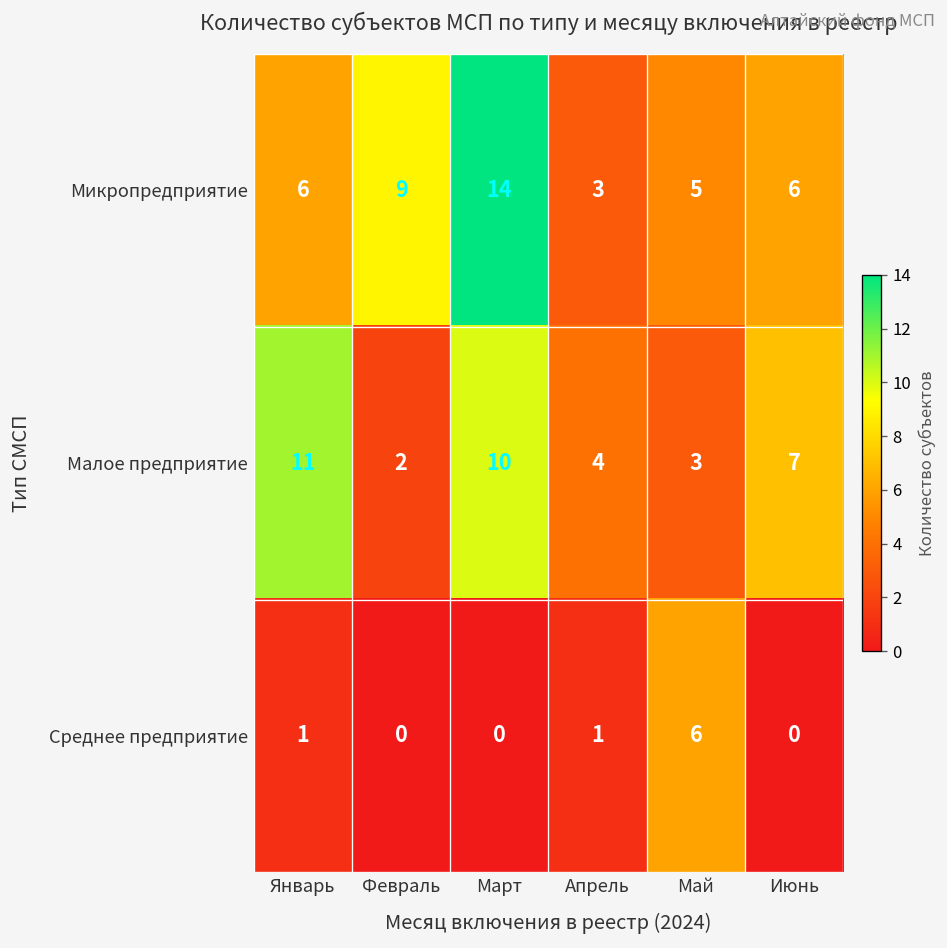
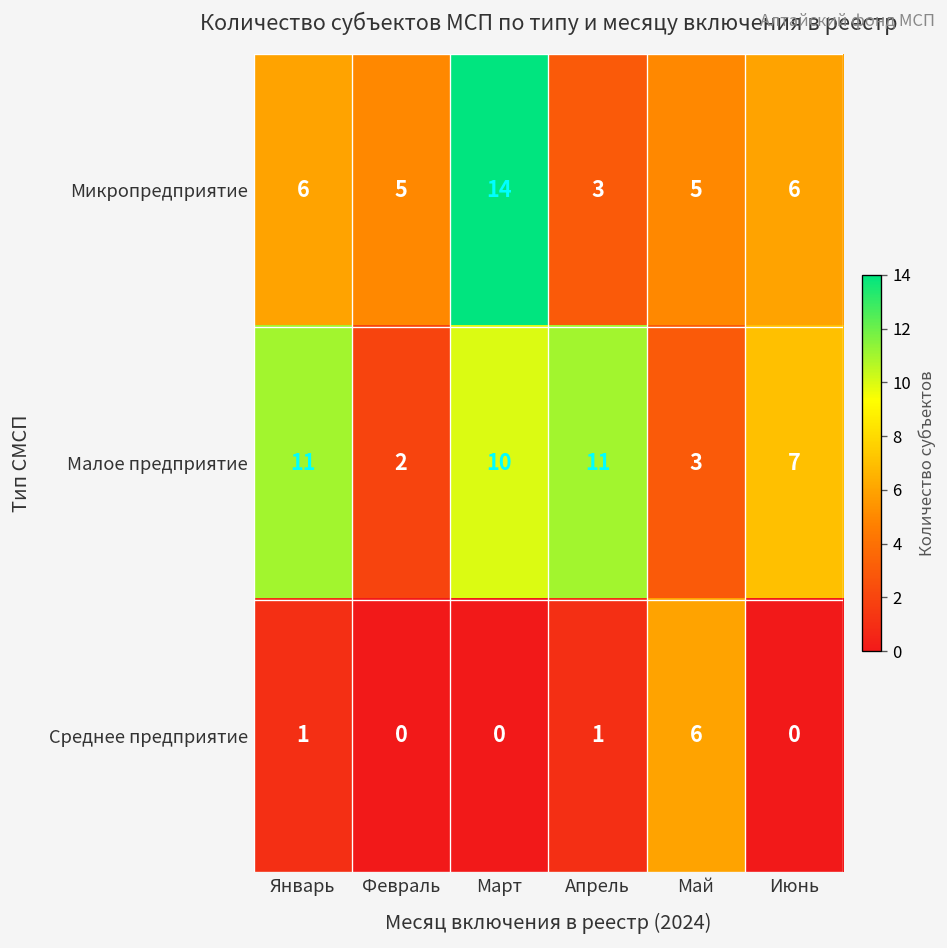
  {
    "Микропредприятие": {
      "Январь": 6,
-     "Февраль": 9,
+     "Февраль": 5,
      "Март": 14,
      "Апрель": 3,
      "Май": 5,
      "Июнь": 6
    },
    "Малое предприятие": {
      "Январь": 11,
      "Февраль": 2,
      "Март": 10,
-     "Апрель": 4,
+     "Апрель": 11,
      "Май": 3,
      "Июнь": 7
    },
    "Среднее предприятие": {
      "Январь": 1,
      "Февраль": 0,
      "Март": 0,
      "Апрель": 1,
      "Май": 6,
      "Июнь": 0
    }
  }
